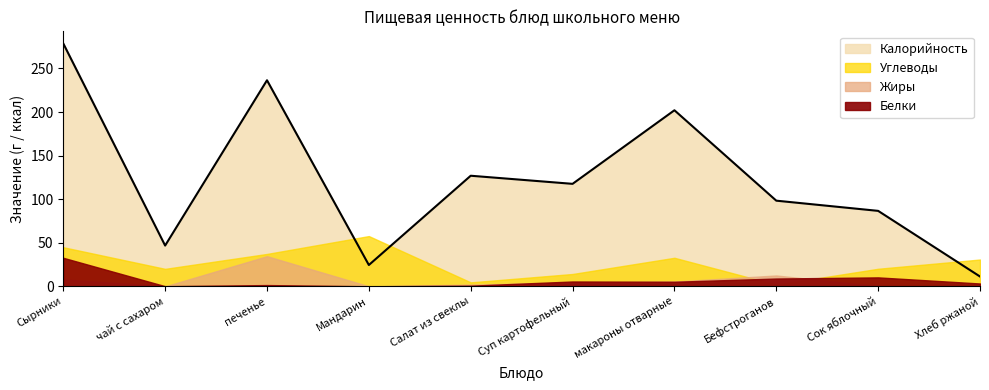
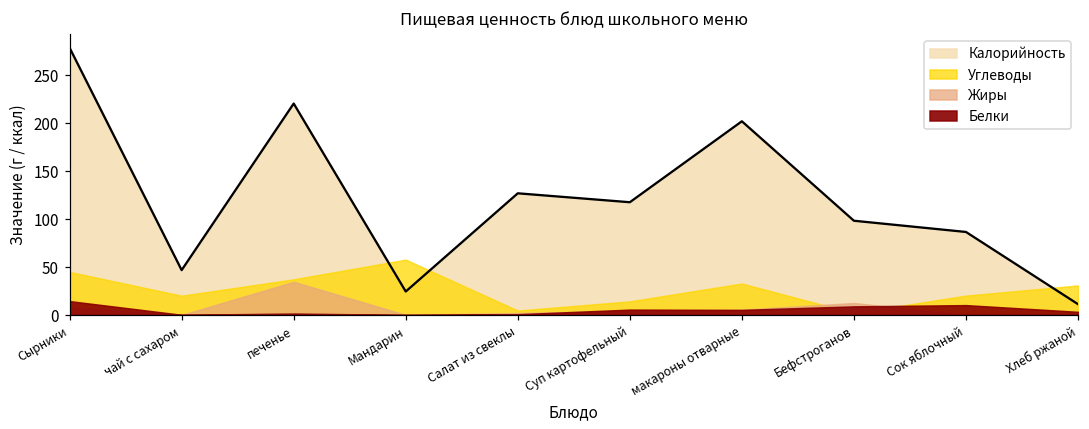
  {
    "Калорийность": {
      "Сырники": 280,
      "чай с сахаром": 50,
-     "печенье": 240,
+     "печенье": 220,
      "Мандарин": 20,
      "Салат из свеклы": 130,
      "Суп картофельный": 120,
      "макароны отварные": 200,
      "Бефстроганов": 100,
      "Сок яблочный": 90,
      "Хлеб ржаной": 10
    },
    "Углеводы": {
      "Сырники": 40,
      "чай с сахаром": 20,
      "Мандарин": 60,
      "Суп картофельный": 10,
      "макароны отварные": 30,
      "Сок яблочный": 20,
      "Хлеб ржаной": 30
    },
    "Жиры": {
      "Сырники": 10,
      "Бефстроганов": 10
    },
    "Белки": {
-     "Сырники": 30,
+     "Сырники": 10,
      "Бефстроганов": 10,
      "Сок яблочный": 10
    }
  }
